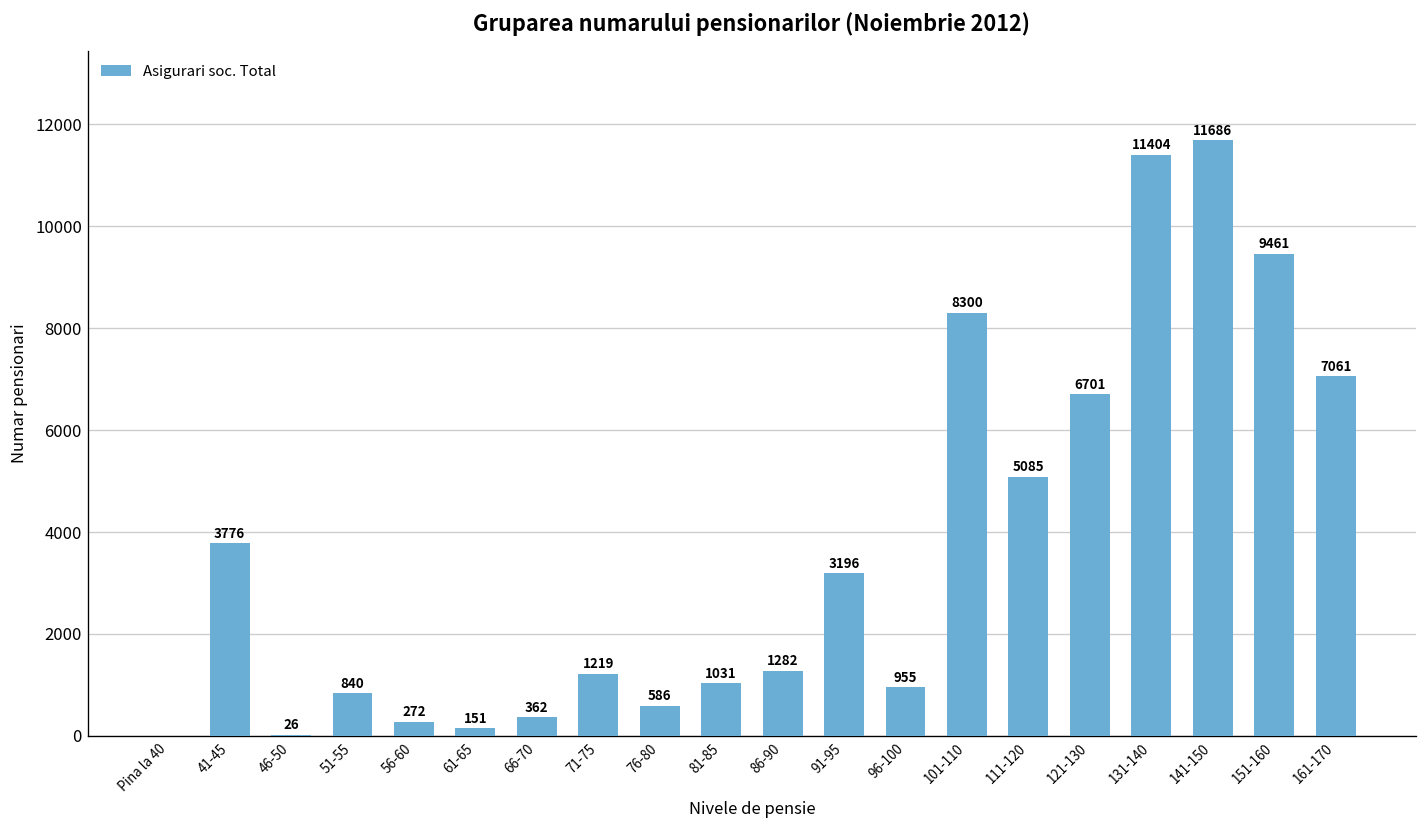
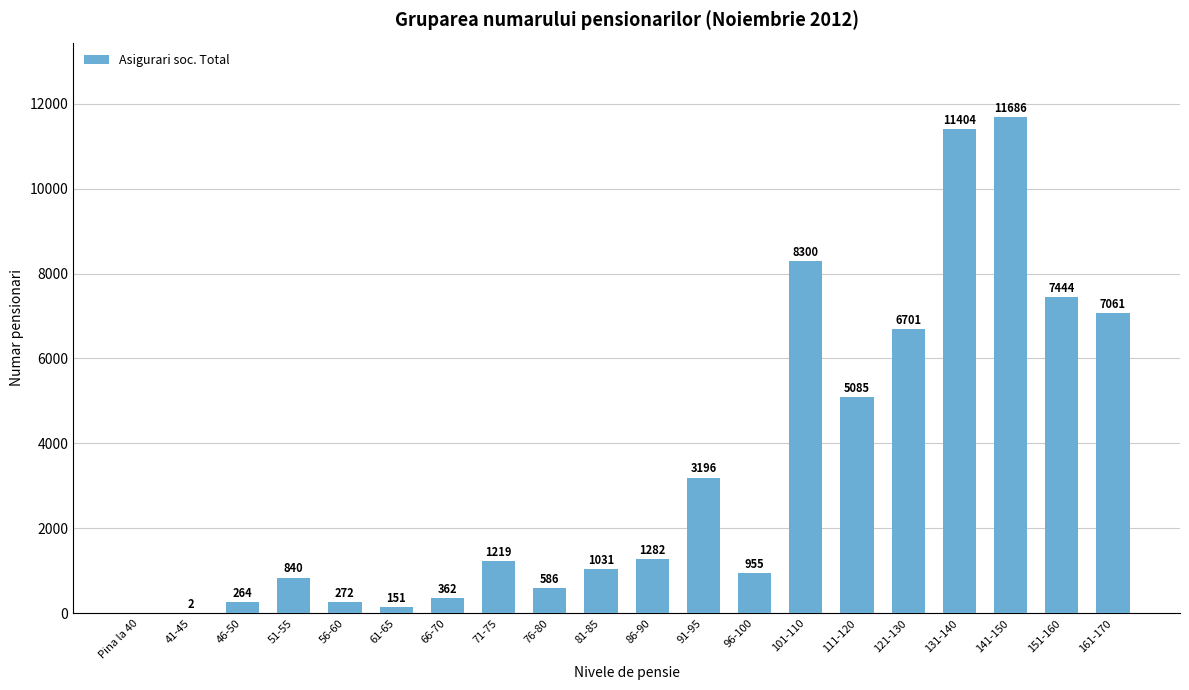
  {
-   "41-45": 3776,
-   "46-50": 26,
+   "41-45": 2,
+   "46-50": 264,
    "51-55": 840,
    "56-60": 272,
    "61-65": 151,
    "66-70": 362,
    "71-75": 1219,
    "76-80": 586,
    "81-85": 1031,
    "86-90": 1282,
    "91-95": 3196,
    "96-100": 955,
    "101-110": 8300,
    "111-120": 5085,
    "121-130": 6701,
    "131-140": 11404,
    "141-150": 11686,
-   "151-160": 9461,
+   "151-160": 7444,
    "161-170": 7061
  }
